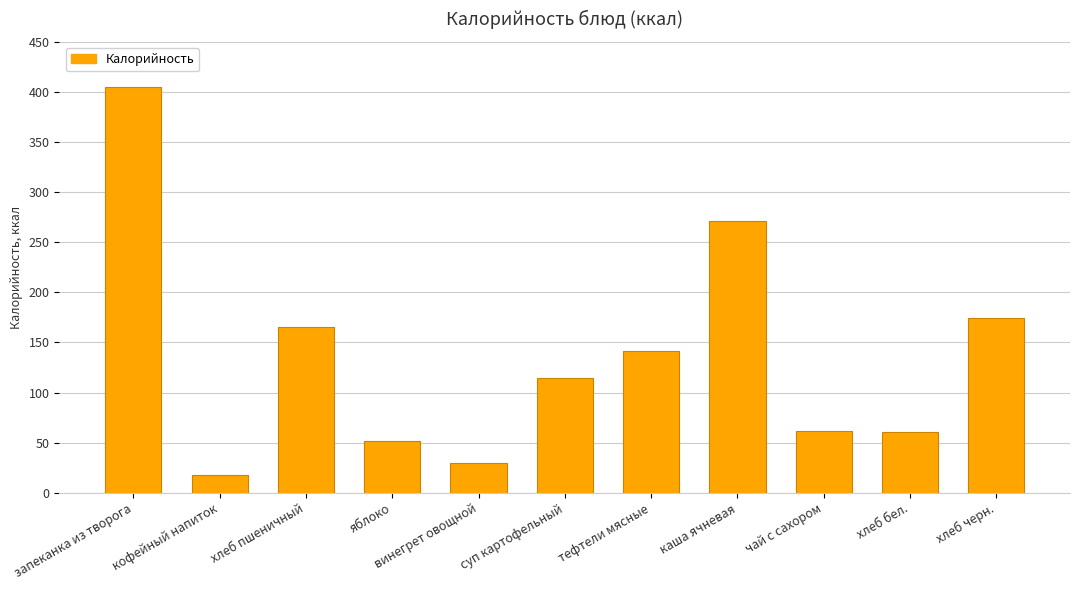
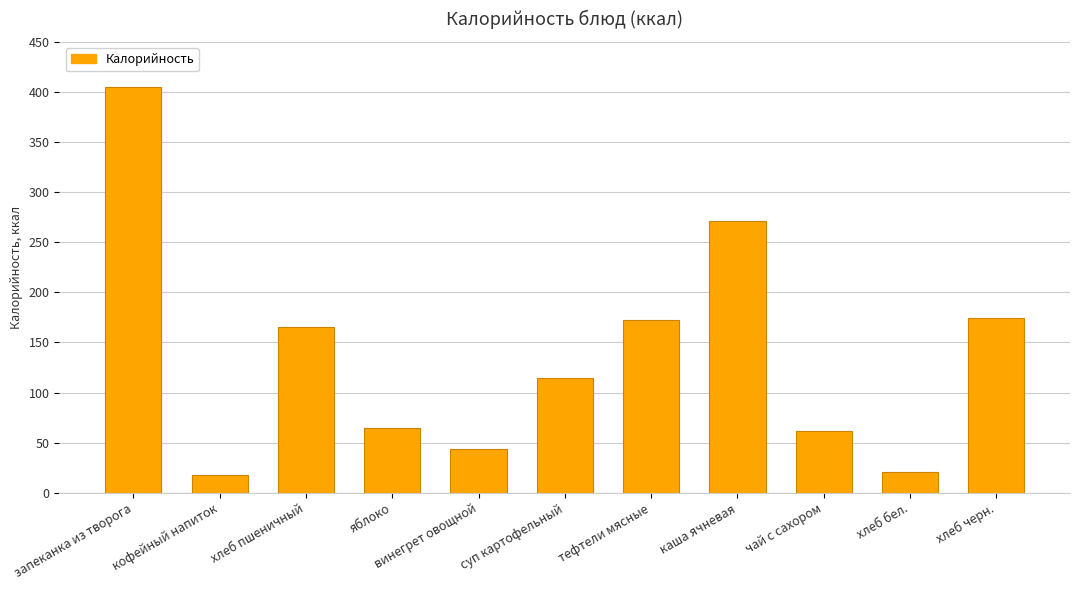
  {
    "запеканка из творога": 405,
    "кофейный напиток": 18,
    "хлеб пшеничный": 165,
-   "яблоко": 52,
-   "винегрет овощной": 30,
+   "яблоко": 65,
+   "винегрет овощной": 44,
    "суп картофельный": 115,
-   "тефтели мясные": 142,
+   "тефтели мясные": 172,
    "каша ячневая": 271,
    "чай с сахором": 62,
-   "хлеб бел.": 61,
+   "хлеб бел.": 21,
    "хлеб черн.": 174
  }
